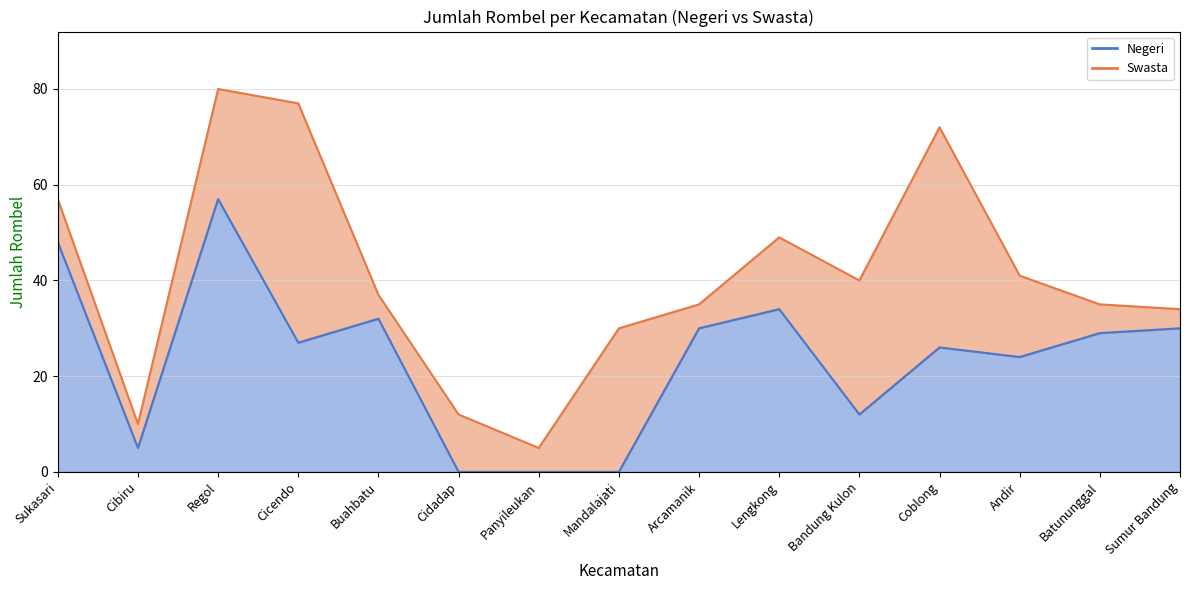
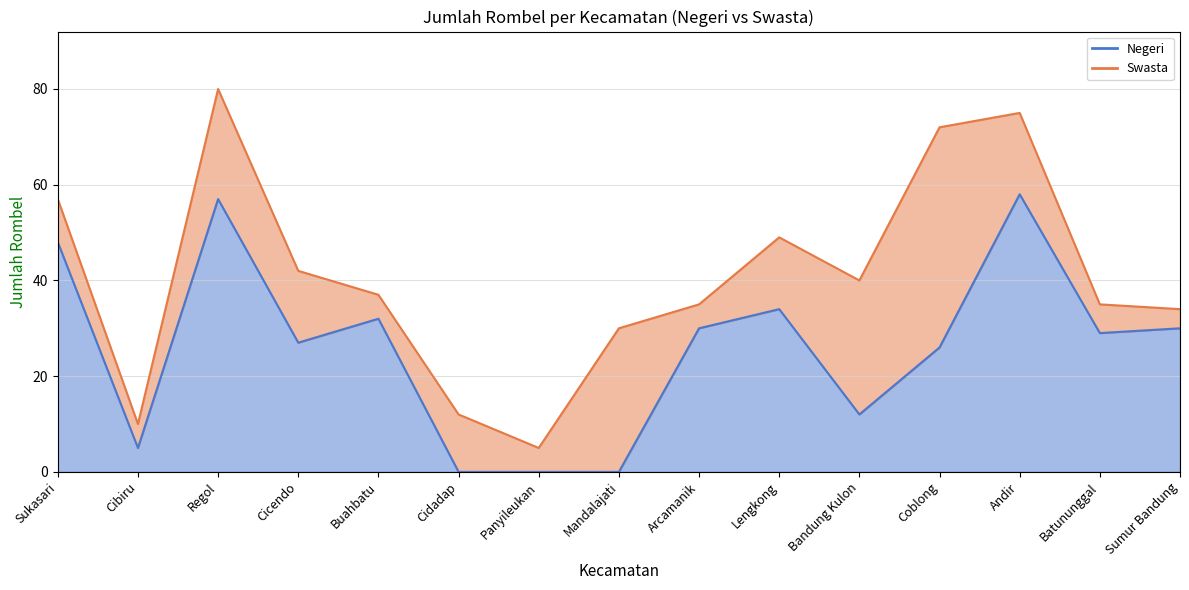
  {
    "Negeri": {
      "Sukasari": 48,
      "Cibiru": 5,
      "Regol": 57,
      "Cicendo": 27,
      "Buahbatu": 32,
      "Cidadap": 0,
      "Panyileukan": 0,
      "Mandalajati": 0,
      "Arcamanik": 30,
      "Lengkong": 34,
      "Bandung Kulon": 12,
      "Coblong": 26,
-     "Andir": 24,
+     "Andir": 58,
      "Batununggal": 29,
      "Sumur Bandung": 30
    },
    "Swasta": {
      "Sukasari": 9,
      "Cibiru": 5,
      "Regol": 23,
-     "Cicendo": 50,
+     "Cicendo": 15,
      "Buahbatu": 5,
      "Cidadap": 12,
      "Panyileukan": 5,
      "Mandalajati": 30,
      "Arcamanik": 5,
      "Lengkong": 15,
      "Bandung Kulon": 28,
      "Coblong": 46,
      "Andir": 17,
      "Batununggal": 6,
      "Sumur Bandung": 4
    }
  }
